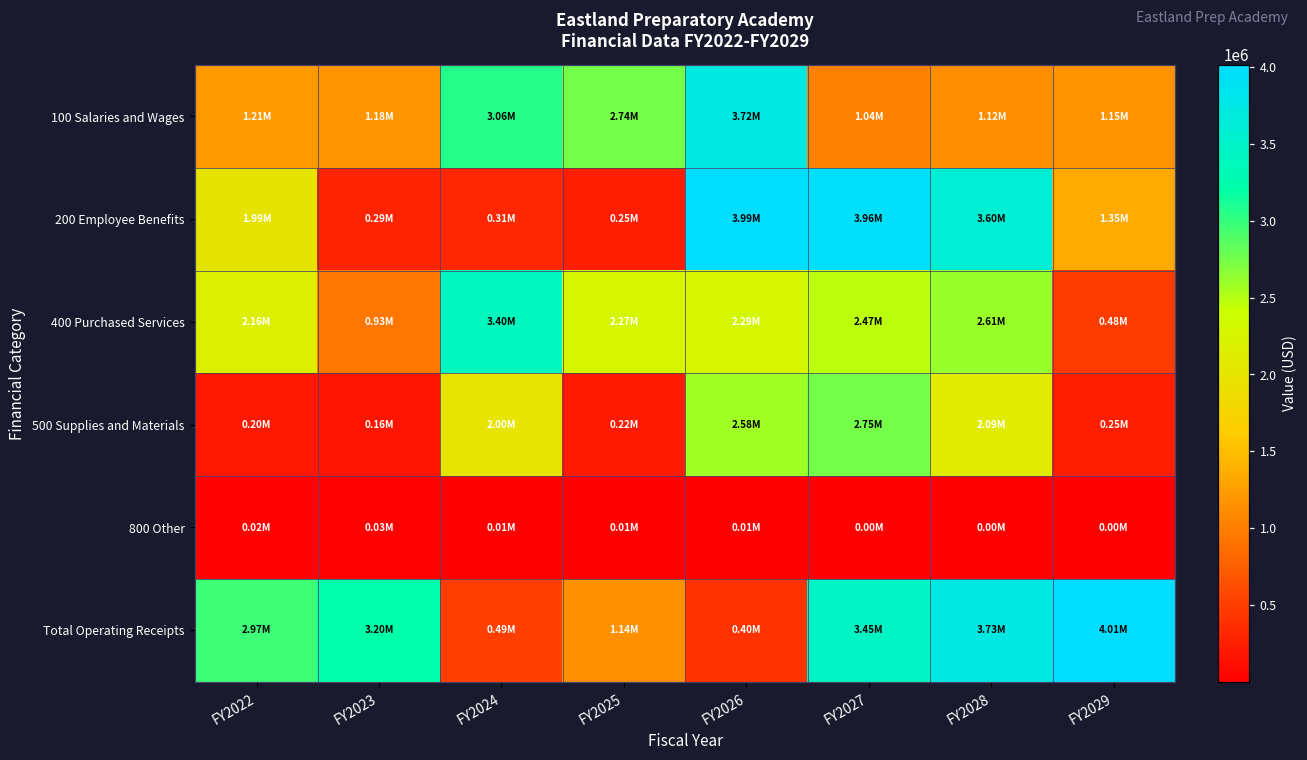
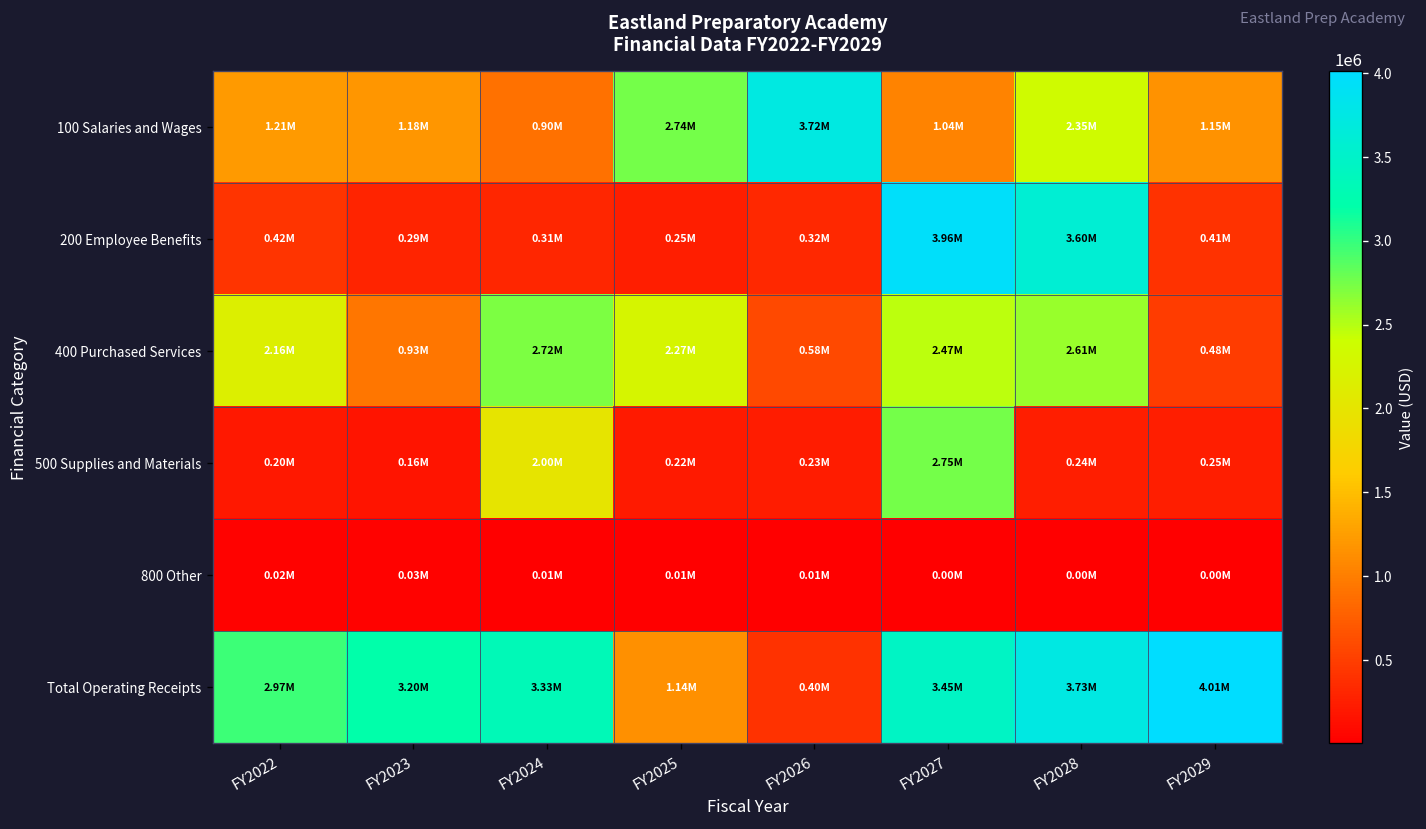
  {
    "100 Salaries and Wages": {
      "FY2022": "1.21M",
      "FY2023": "1.18M",
-     "FY2024": "3.06M",
+     "FY2024": "0.90M",
      "FY2025": "2.74M",
      "FY2026": "3.72M",
      "FY2027": "1.04M",
-     "FY2028": "1.12M",
+     "FY2028": "2.35M",
      "FY2029": "1.15M"
    },
    "200 Employee Benefits": {
-     "FY2022": "1.99M",
+     "FY2022": "0.42M",
      "FY2023": "0.29M",
      "FY2024": "0.31M",
      "FY2025": "0.25M",
-     "FY2026": "3.99M",
+     "FY2026": "0.32M",
      "FY2027": "3.96M",
      "FY2028": "3.60M",
-     "FY2029": "1.35M"
+     "FY2029": "0.41M"
    },
    "400 Purchased Services": {
      "FY2022": "2.16M",
      "FY2023": "0.93M",
-     "FY2024": "3.40M",
+     "FY2024": "2.72M",
      "FY2025": "2.27M",
-     "FY2026": "2.29M",
+     "FY2026": "0.58M",
      "FY2027": "2.47M",
      "FY2028": "2.61M",
      "FY2029": "0.48M"
    },
    "500 Supplies and Materials": {
      "FY2022": "0.20M",
      "FY2023": "0.16M",
      "FY2024": "2.00M",
      "FY2025": "0.22M",
-     "FY2026": "2.58M",
+     "FY2026": "0.23M",
      "FY2027": "2.75M",
-     "FY2028": "2.09M",
+     "FY2028": "0.24M",
      "FY2029": "0.25M"
    },
    "800 Other": {
      "FY2022": "0.02M",
      "FY2023": "0.03M",
      "FY2024": "0.01M",
      "FY2025": "0.01M",
      "FY2026": "0.01M",
      "FY2027": "0.00M",
      "FY2028": "0.00M",
      "FY2029": "0.00M"
    },
    "Total Operating Receipts": {
      "FY2022": "2.97M",
      "FY2023": "3.20M",
-     "FY2024": "0.49M",
+     "FY2024": "3.33M",
      "FY2025": "1.14M",
      "FY2026": "0.40M",
      "FY2027": "3.45M",
      "FY2028": "3.73M",
      "FY2029": "4.01M"
    }
  }
